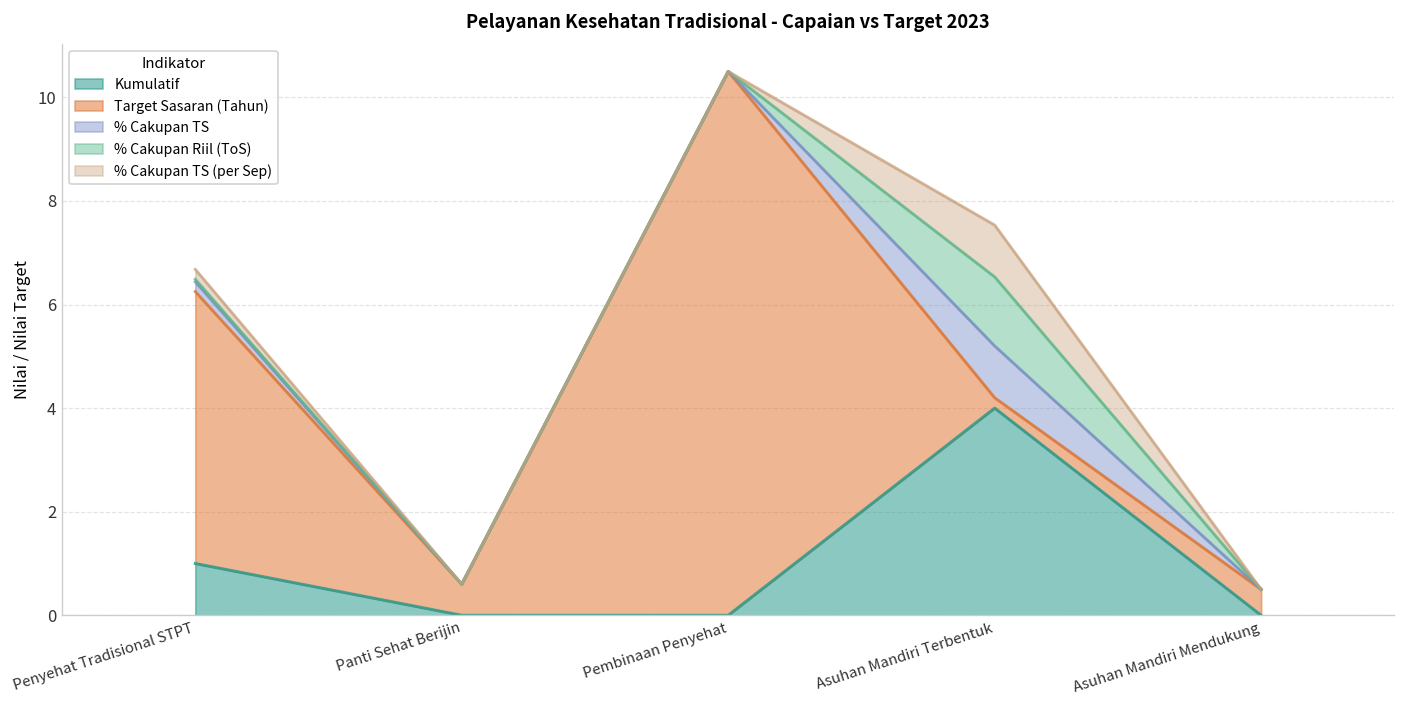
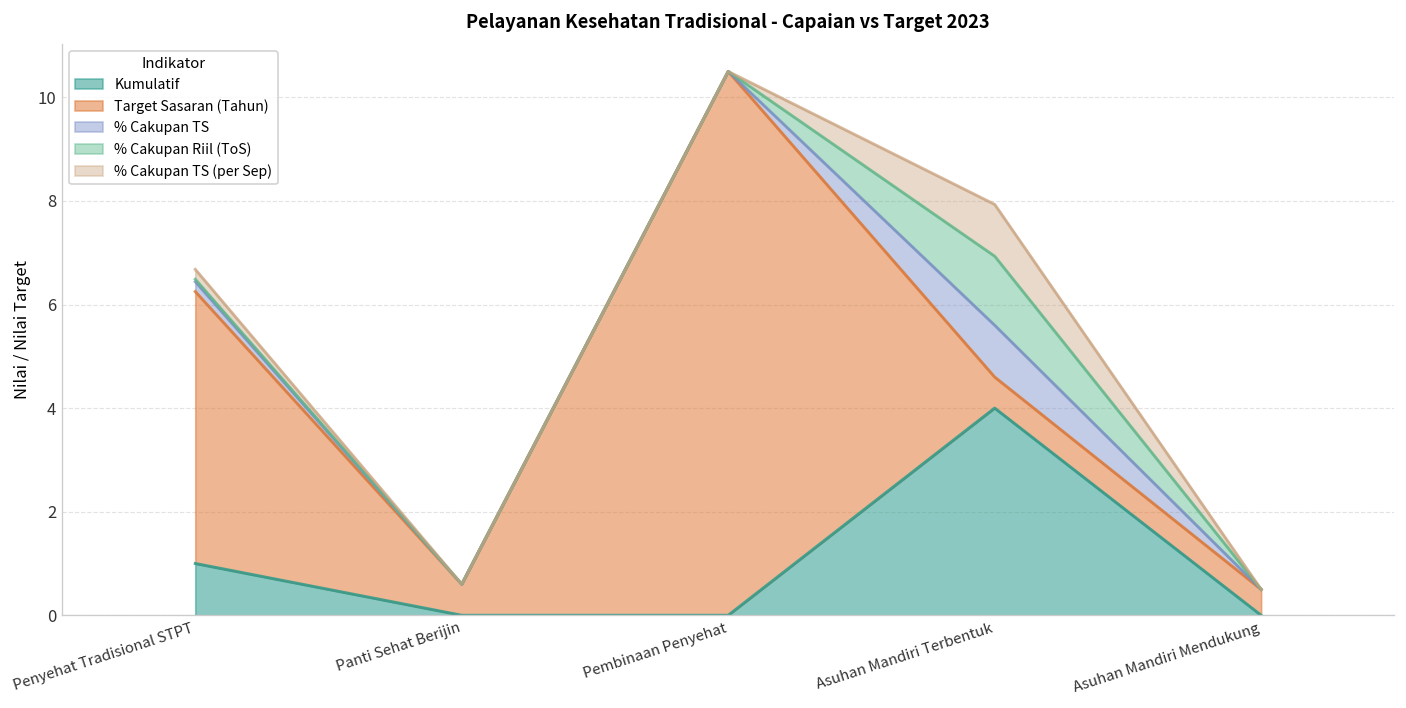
  {
    "Target Sasaran (Tahun)": {
      "Penyehat Tradisional STPT": 5.3,
-     "Asuhan Mandiri Terbentuk": 0.2
+     "Asuhan Mandiri Terbentuk": 0.6
    },
    "% Cakupan TS (per Sep)": {
      "Penyehat Tradisional STPT": 0.2,
      "Asuhan Mandiri Terbentuk": 1.0
    }
  }
